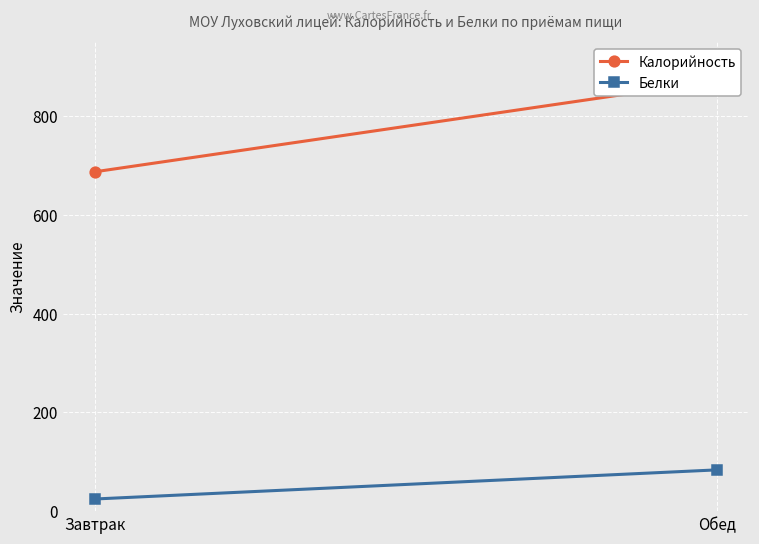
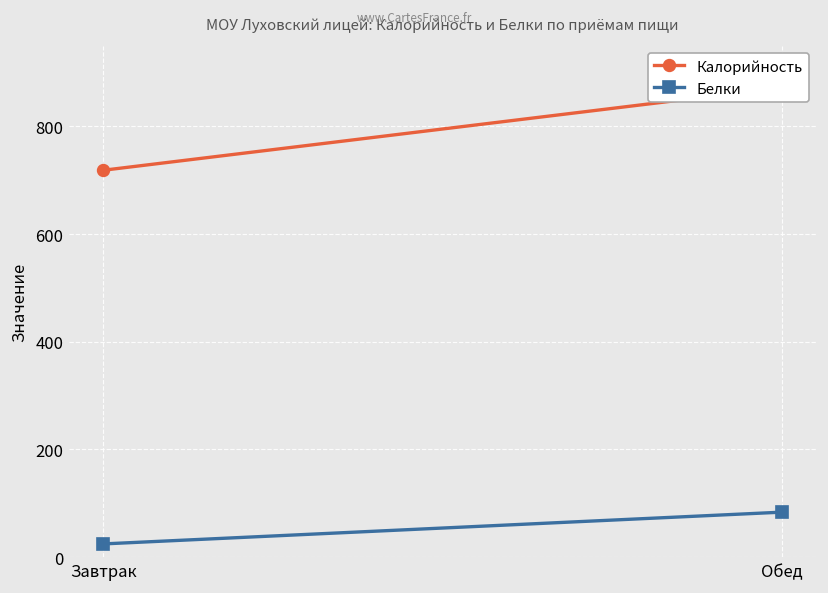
  {
    "Калорийность": {
-     "Завтрак": 690
+     "Завтрак": 720
    },
    "Белки": {
      "Завтрак": 20,
      "Обед": 80
    }
  }
